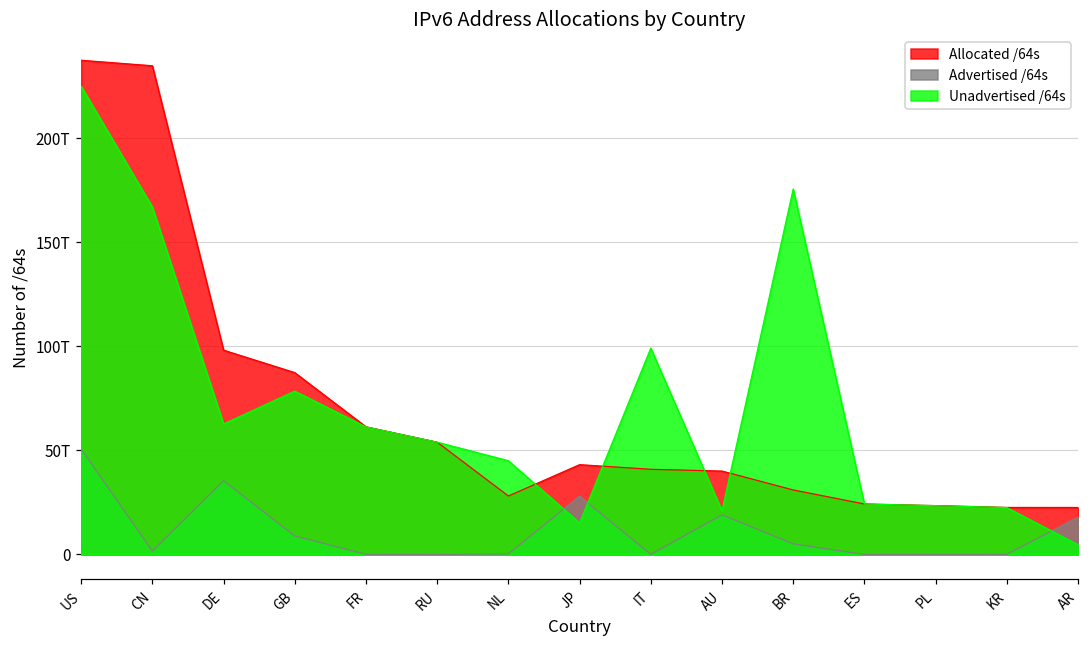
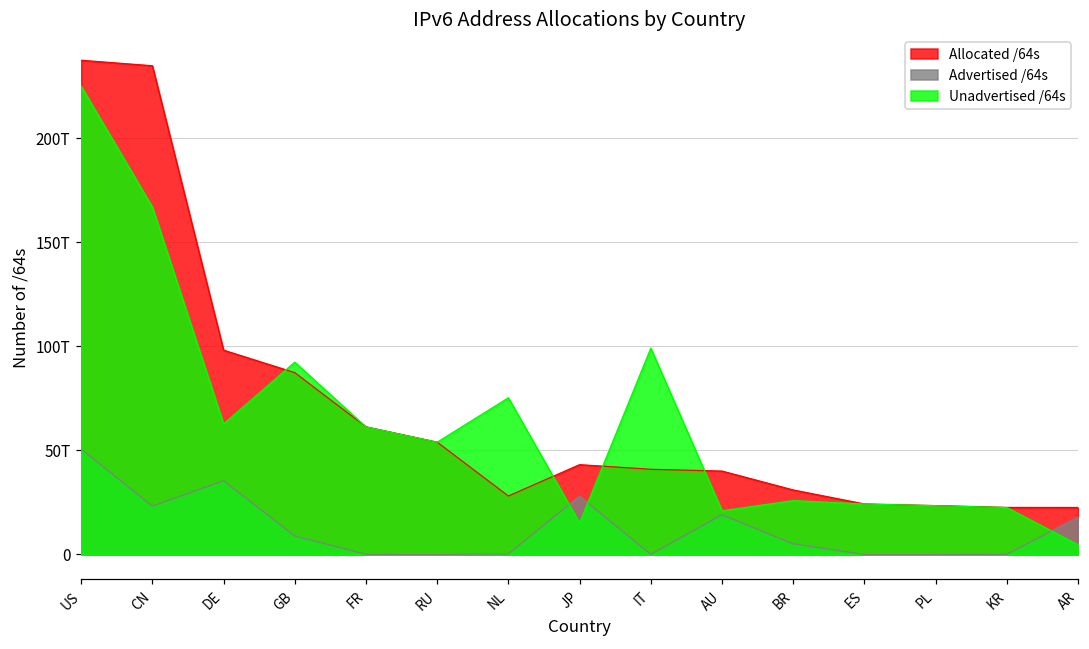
  {
    "Allocated /64s": {
      "US": "237T",
      "CN": "235T",
      "DE": "98T",
      "GB": "87T",
      "NL": "28T",
      "JP": "43T",
      "IT": "41T",
      "AU": "40T",
      "BR": "31T",
      "AR": "23T"
    },
    "Advertised /64s": {
      "US": "51T",
-     "CN": "2T",
+     "CN": "23T",
      "DE": "35T",
      "GB": "9T",
      "FR": "0T",
      "RU": "0T",
      "NL": "0T",
      "JP": "28T",
      "IT": "0T",
      "AU": "19T",
      "BR": "5T",
      "ES": "0T",
      "PL": "0T",
      "KR": "0T",
      "AR": "18T"
    },
    "Unadvertised /64s": {
      "US": "225T",
      "CN": "167T",
      "DE": "63T",
-     "GB": "78T",
-     "NL": "45T",
+     "GB": "92T",
+     "NL": "75T",
      "JP": "15T",
      "IT": "99T",
      "AU": "21T",
-     "BR": "176T",
+     "BR": "26T",
      "AR": "5T"
    }
  }
